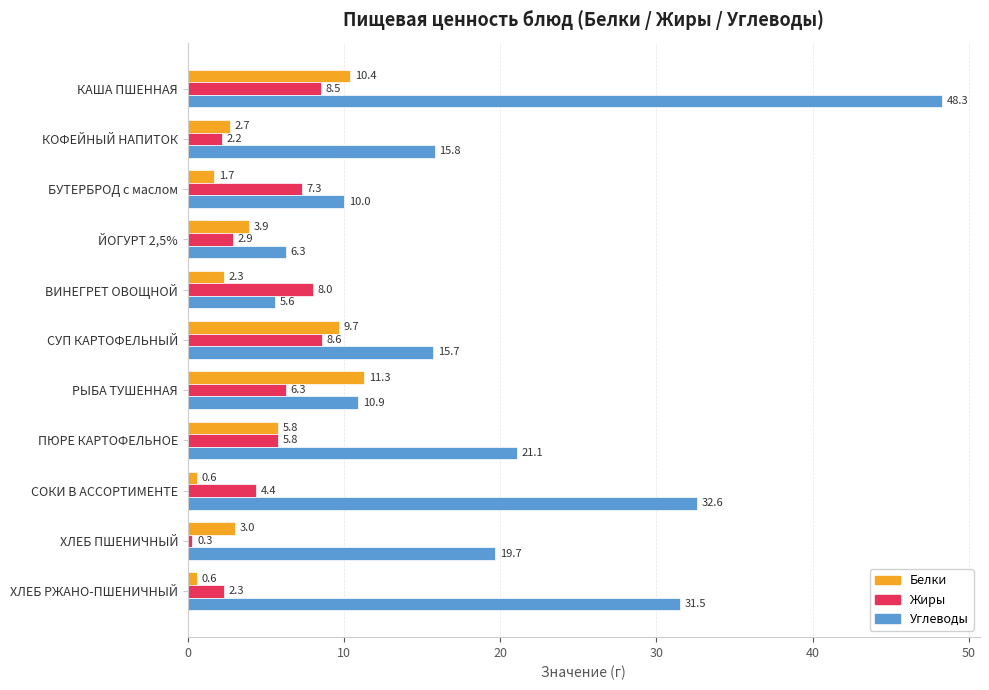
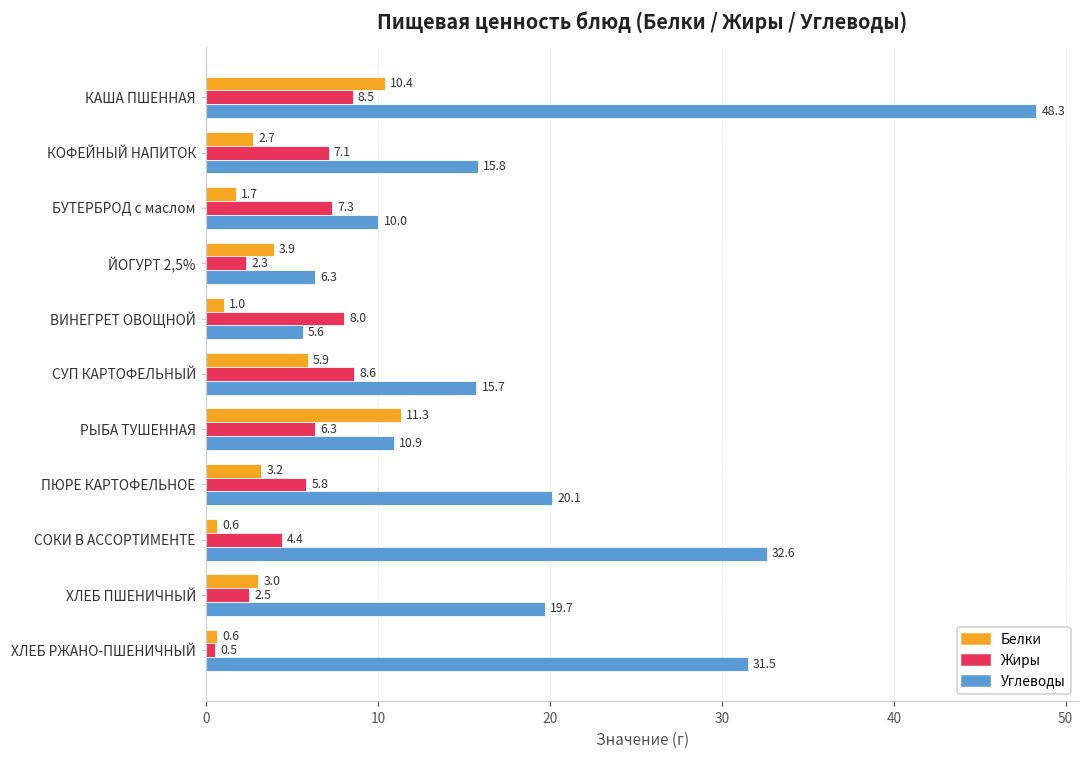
  {
    "Белки": {
      "КАША ПШЕННАЯ": 10.4,
      "КОФЕЙНЫЙ НАПИТОК": 2.7,
      "БУТЕРБРОД с маслом": 1.7,
      "ЙОГУРТ 2,5%": 3.9,
-     "ВИНЕГРЕТ ОВОЩНОЙ": 2.3,
-     "СУП КАРТОФЕЛЬНЫЙ": 9.7,
+     "ВИНЕГРЕТ ОВОЩНОЙ": 1.0,
+     "СУП КАРТОФЕЛЬНЫЙ": 5.9,
      "РЫБА ТУШЕННАЯ": 11.3,
-     "ПЮРЕ КАРТОФЕЛЬНОЕ": 5.8,
+     "ПЮРЕ КАРТОФЕЛЬНОЕ": 3.2,
      "СОКИ В АССОРТИМЕНТЕ": 0.6,
      "ХЛЕБ ПШЕНИЧНЫЙ": 3.0,
      "ХЛЕБ РЖАНО-ПШЕНИЧНЫЙ": 0.6
    },
    "Жиры": {
      "КАША ПШЕННАЯ": 8.5,
-     "КОФЕЙНЫЙ НАПИТОК": 2.2,
+     "КОФЕЙНЫЙ НАПИТОК": 7.1,
      "БУТЕРБРОД с маслом": 7.3,
-     "ЙОГУРТ 2,5%": 2.9,
+     "ЙОГУРТ 2,5%": 2.3,
      "ВИНЕГРЕТ ОВОЩНОЙ": 8.0,
      "СУП КАРТОФЕЛЬНЫЙ": 8.6,
      "РЫБА ТУШЕННАЯ": 6.3,
      "ПЮРЕ КАРТОФЕЛЬНОЕ": 5.8,
      "СОКИ В АССОРТИМЕНТЕ": 4.4,
-     "ХЛЕБ ПШЕНИЧНЫЙ": 0.3,
-     "ХЛЕБ РЖАНО-ПШЕНИЧНЫЙ": 2.3
+     "ХЛЕБ ПШЕНИЧНЫЙ": 2.5,
+     "ХЛЕБ РЖАНО-ПШЕНИЧНЫЙ": 0.5
    },
    "Углеводы": {
      "КАША ПШЕННАЯ": 48.3,
      "КОФЕЙНЫЙ НАПИТОК": 15.8,
      "БУТЕРБРОД с маслом": 10.0,
      "ЙОГУРТ 2,5%": 6.3,
      "ВИНЕГРЕТ ОВОЩНОЙ": 5.6,
      "СУП КАРТОФЕЛЬНЫЙ": 15.7,
      "РЫБА ТУШЕННАЯ": 10.9,
-     "ПЮРЕ КАРТОФЕЛЬНОЕ": 21.1,
+     "ПЮРЕ КАРТОФЕЛЬНОЕ": 20.1,
      "СОКИ В АССОРТИМЕНТЕ": 32.6,
      "ХЛЕБ ПШЕНИЧНЫЙ": 19.7,
      "ХЛЕБ РЖАНО-ПШЕНИЧНЫЙ": 31.5
    }
  }
